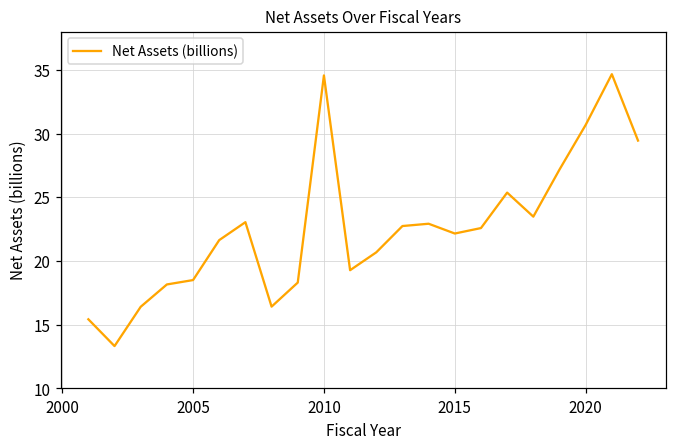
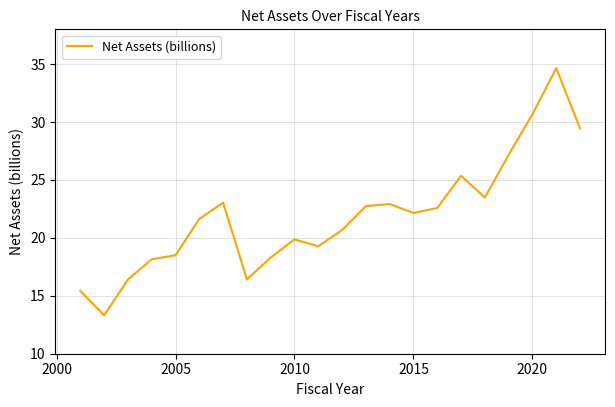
  {
    "2005": 18.5,
-   "2010": 34.6,
+   "2010": 19.9,
    "2015": 22.2,
    "2020": 30.7
  }
